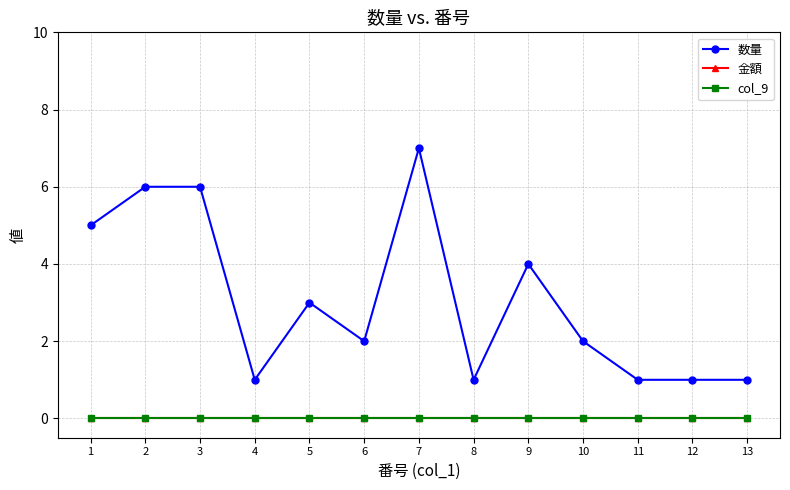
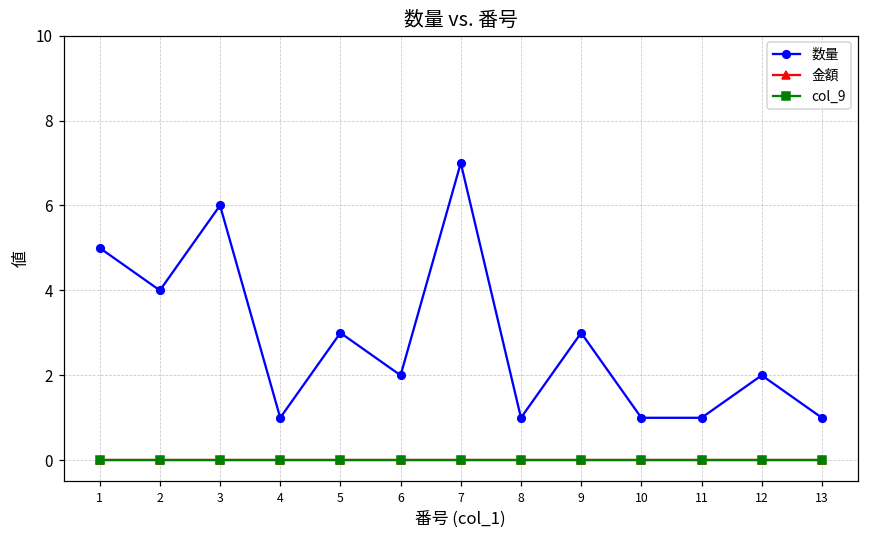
  {
    "数量": {
      "1": 5,
-     "2": 6,
+     "2": 4,
      "3": 6,
      "4": 1,
      "5": 3,
      "6": 2,
      "7": 7,
      "8": 1,
-     "9": 4,
-     "10": 2,
+     "9": 3,
+     "10": 1,
      "11": 1,
-     "12": 1,
+     "12": 2,
      "13": 1
    },
    "col_9": {
      "1": 0,
      "2": 0,
      "3": 0,
      "4": 0,
      "5": 0,
      "6": 0,
      "7": 0,
      "8": 0,
      "9": 0,
      "10": 0,
      "11": 0,
      "12": 0,
      "13": 0
    }
  }
